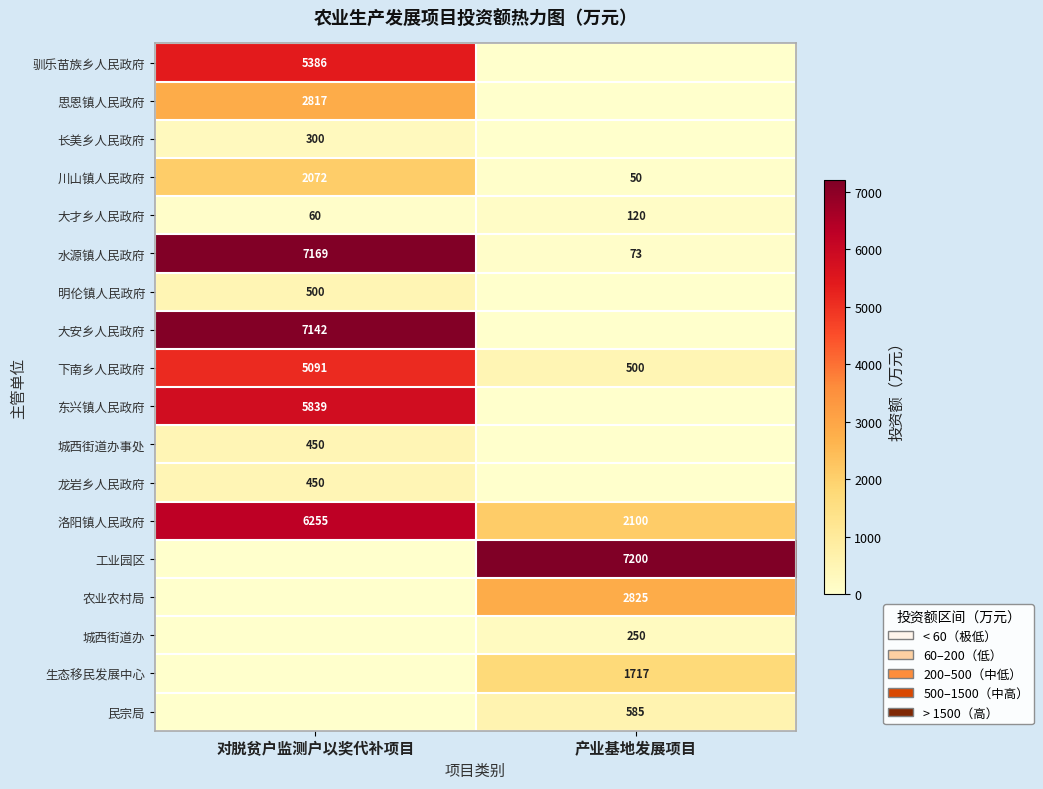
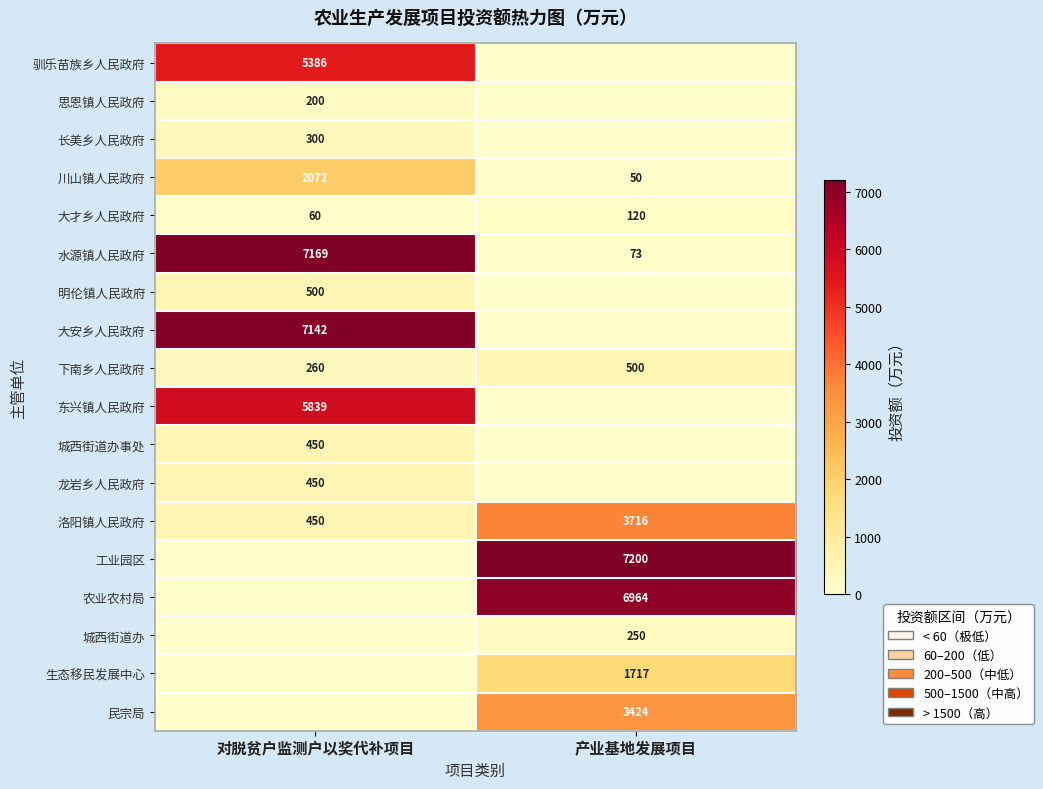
  {
    "驯乐苗族乡人民政府": {
      "对脱贫户监测户以奖代补项目": 5386
    },
    "思恩镇人民政府": {
-     "对脱贫户监测户以奖代补项目": 2817
+     "对脱贫户监测户以奖代补项目": 200
    },
    "长美乡人民政府": {
      "对脱贫户监测户以奖代补项目": 300
    },
    "川山镇人民政府": {
      "对脱贫户监测户以奖代补项目": 2072,
      "产业基地发展项目": 50
    },
    "大才乡人民政府": {
      "对脱贫户监测户以奖代补项目": 60,
      "产业基地发展项目": 120
    },
    "水源镇人民政府": {
      "对脱贫户监测户以奖代补项目": 7169,
      "产业基地发展项目": 73
    },
    "明伦镇人民政府": {
      "对脱贫户监测户以奖代补项目": 500
    },
    "大安乡人民政府": {
      "对脱贫户监测户以奖代补项目": 7142
    },
    "下南乡人民政府": {
-     "对脱贫户监测户以奖代补项目": 5091,
+     "对脱贫户监测户以奖代补项目": 260,
      "产业基地发展项目": 500
    },
    "东兴镇人民政府": {
      "对脱贫户监测户以奖代补项目": 5839
    },
    "城西街道办事处": {
      "对脱贫户监测户以奖代补项目": 450
    },
    "龙岩乡人民政府": {
      "对脱贫户监测户以奖代补项目": 450
    },
    "洛阳镇人民政府": {
-     "对脱贫户监测户以奖代补项目": 6255,
-     "产业基地发展项目": 2100
+     "对脱贫户监测户以奖代补项目": 450,
+     "产业基地发展项目": 3716
    },
    "工业园区": {
      "产业基地发展项目": 7200
    },
    "农业农村局": {
-     "产业基地发展项目": 2825
+     "产业基地发展项目": 6964
    },
    "城西街道办": {
      "产业基地发展项目": 250
    },
    "生态移民发展中心": {
      "产业基地发展项目": 1717
    },
    "民宗局": {
-     "产业基地发展项目": 585
+     "产业基地发展项目": 3424
    }
  }
